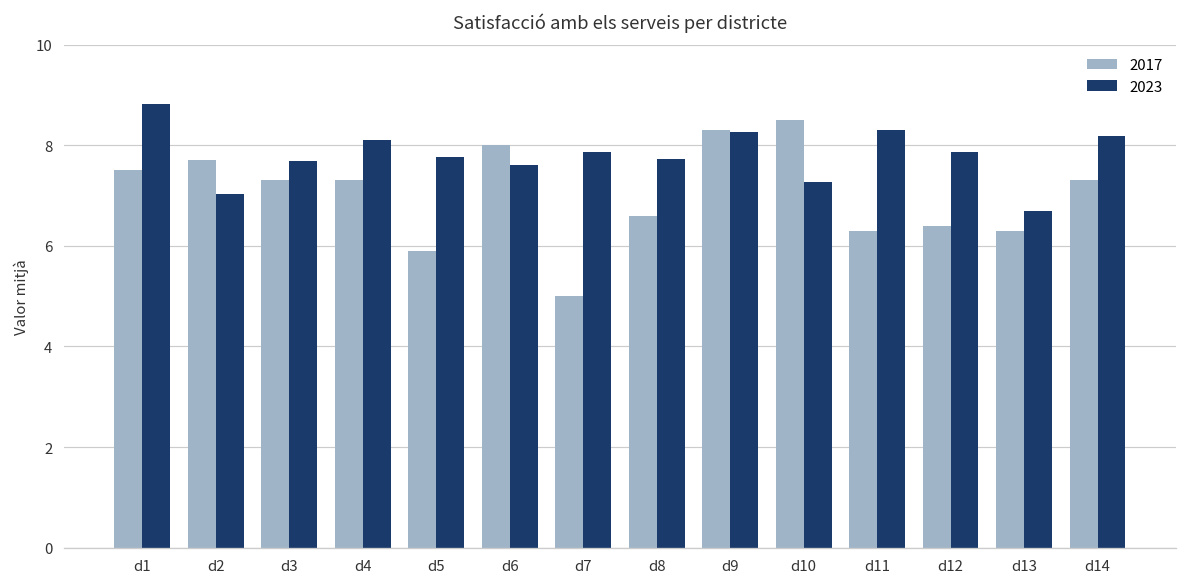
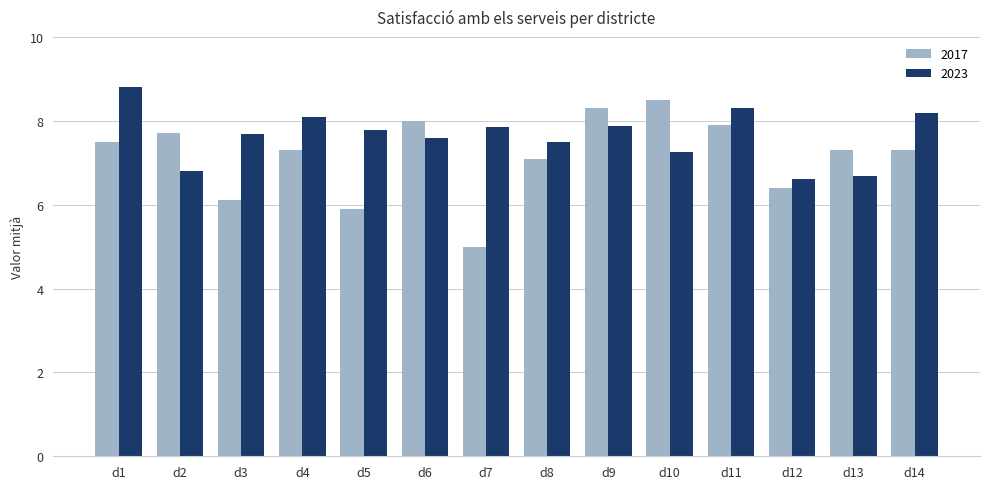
  {
    "2017": {
      "d1": 7.5,
      "d2": 7.7,
-     "d3": 7.3,
+     "d3": 6.1,
      "d4": 7.3,
      "d5": 5.9,
      "d6": 8.0,
      "d7": 5.0,
-     "d8": 6.6,
+     "d8": 7.1,
      "d9": 8.3,
      "d10": 8.5,
-     "d11": 6.3,
+     "d11": 7.9,
      "d12": 6.4,
-     "d13": 6.3,
+     "d13": 7.3,
      "d14": 7.3
    },
    "2023": {
      "d1": 8.8,
-     "d2": 7.0,
+     "d2": 6.8,
      "d3": 7.7,
      "d4": 8.1,
      "d5": 7.8,
      "d6": 7.6,
      "d7": 7.9,
-     "d8": 7.7,
-     "d9": 8.3,
+     "d8": 7.5,
+     "d9": 7.9,
      "d10": 7.3,
      "d11": 8.3,
-     "d12": 7.9,
+     "d12": 6.6,
      "d13": 6.7,
      "d14": 8.2
    }
  }
